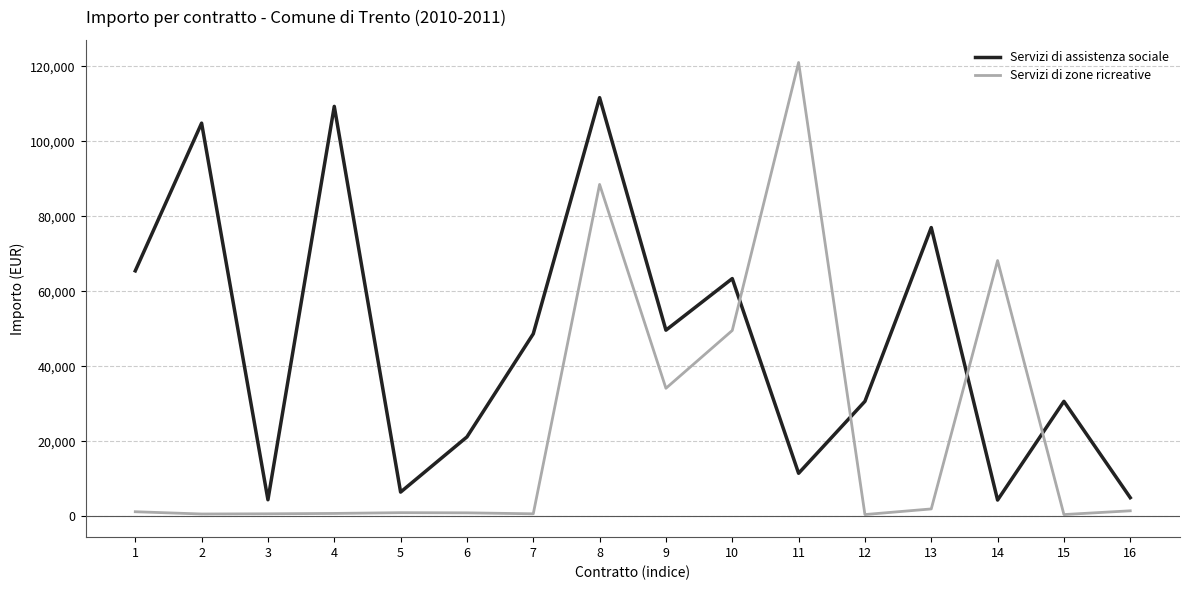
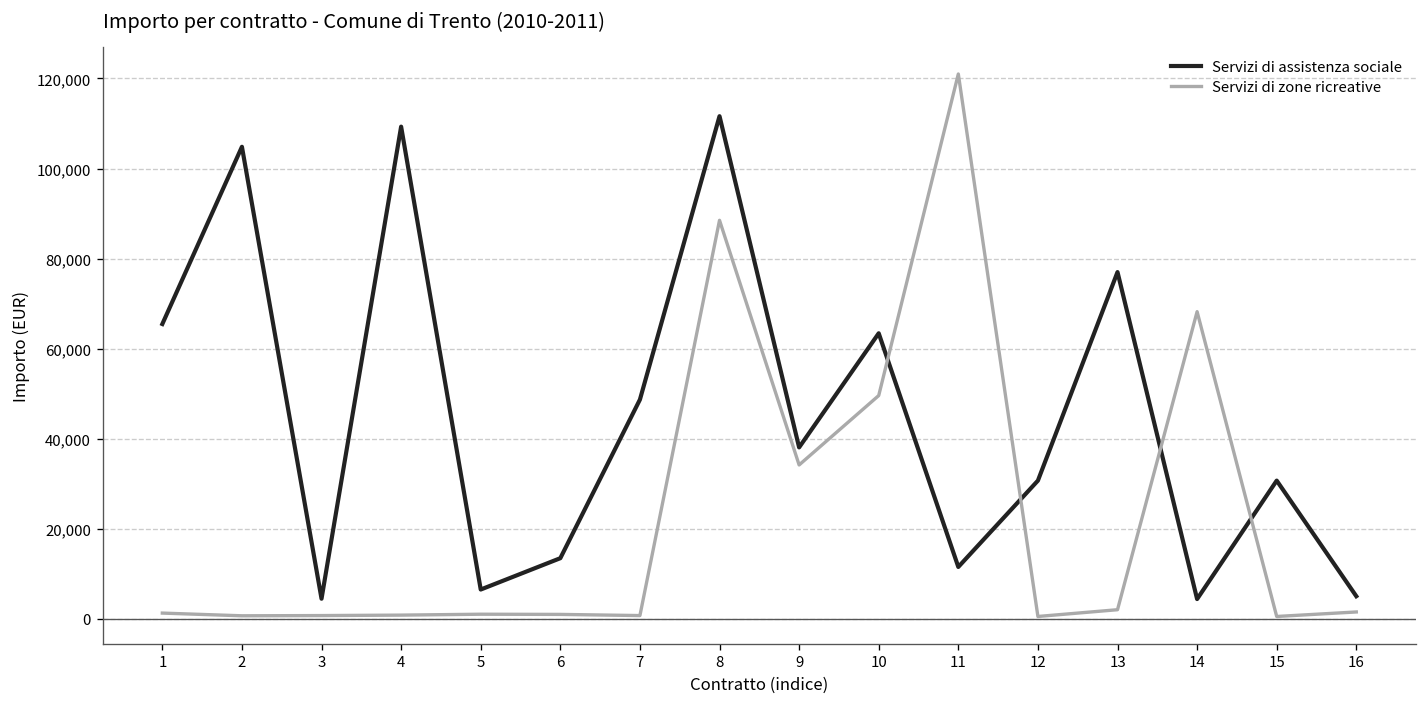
  {
    "Servizi di assistenza sociale": {
      "1": "65,000",
      "2": "105,000",
      "3": "4,000",
      "4": "109,000",
      "5": "6,000",
-     "6": "21,000",
+     "6": "13,000",
      "7": "49,000",
      "8": "112,000",
-     "9": "50,000",
+     "9": "38,000",
      "10": "63,000",
      "11": "12,000",
      "12": "31,000",
      "13": "77,000",
      "14": "4,000",
      "15": "31,000",
      "16": "5,000"
    },
    "Servizi di zone ricreative": {
      "1": "1,000",
      "2": "1,000",
      "3": "1,000",
      "4": "1,000",
      "5": "1,000",
      "6": "1,000",
      "7": "1,000",
      "8": "89,000",
      "9": "34,000",
      "10": "50,000",
      "11": "121,000",
      "12": "1,000",
      "13": "2,000",
      "14": "68,000",
      "15": "1,000",
      "16": "2,000"
    }
  }
